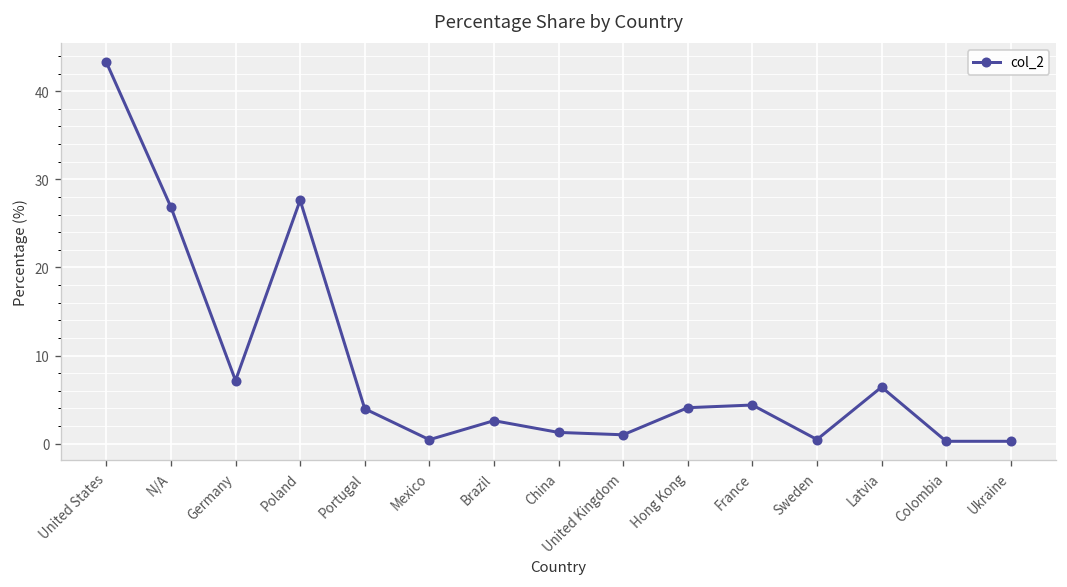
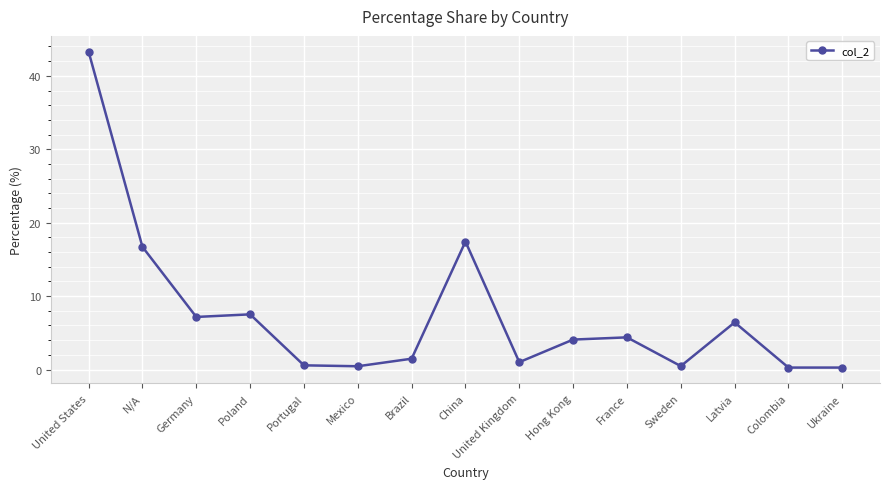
  {
    "United States": 43,
-   "N/A": 27,
+   "N/A": 17,
    "Germany": 7,
-   "Poland": 28,
-   "Portugal": 4,
+   "Poland": 8,
+   "Portugal": 1,
    "Mexico": 0,
-   "Brazil": 3,
-   "China": 1,
+   "Brazil": 1,
+   "China": 17,
    "United Kingdom": 1,
    "Hong Kong": 4,
    "France": 4,
    "Sweden": 0,
    "Latvia": 6,
    "Colombia": 0,
    "Ukraine": 0
  }
